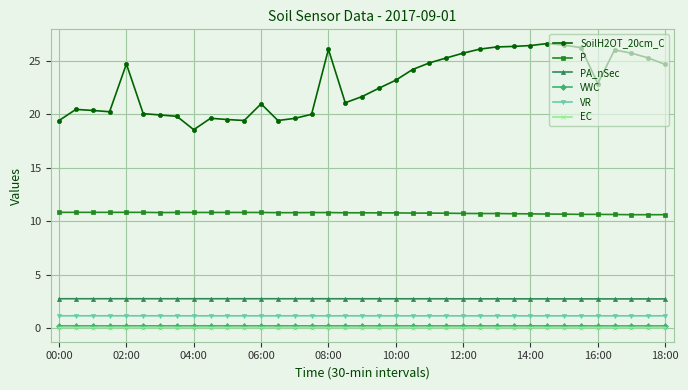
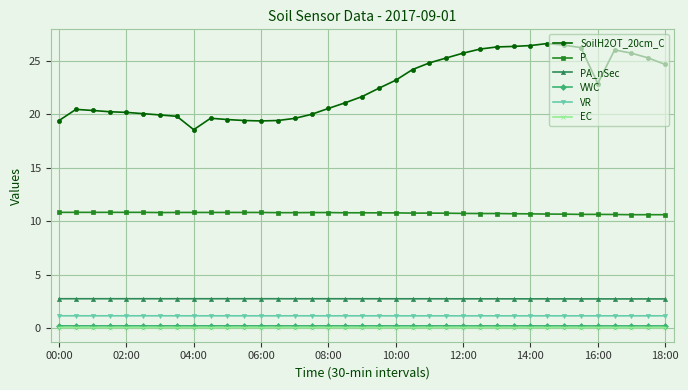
  {
    "SoilH2OT_20cm_C": {
      "00:00": 19.4,
-     "02:00": 24.7,
+     "02:00": 20.2,
      "04:00": 18.6,
-     "06:00": 21.0,
-     "08:00": 26.1,
+     "06:00": 19.4,
+     "08:00": 20.5,
      "10:00": 23.2,
      "12:00": 25.7,
      "14:00": 26.4
    }
  }
